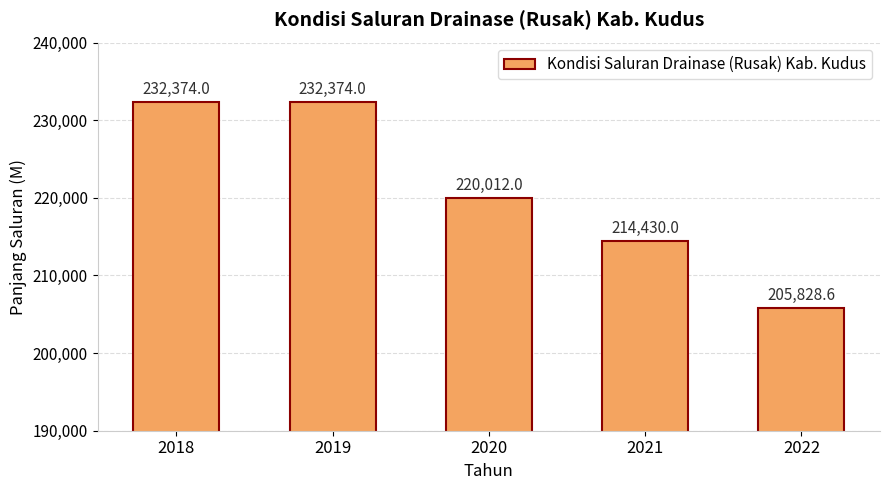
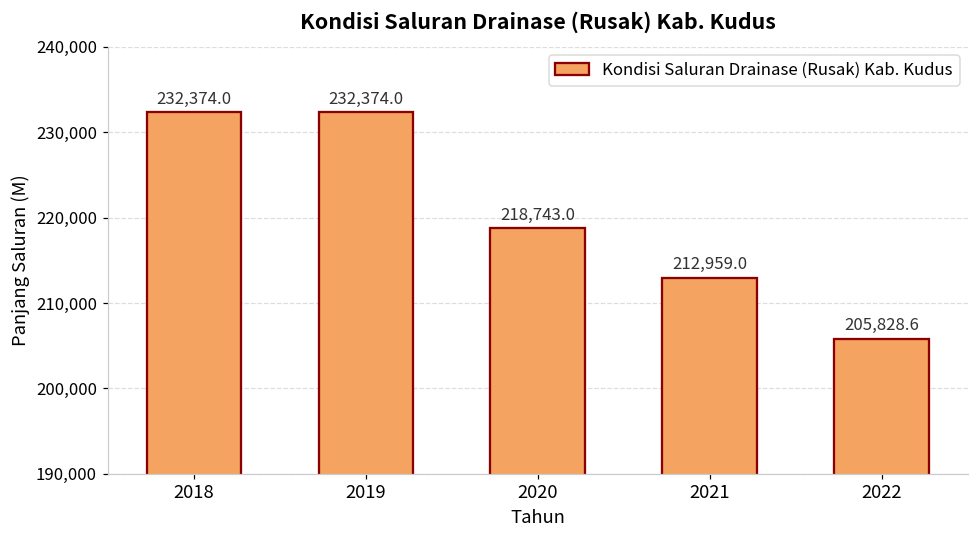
  {
    "2018": "232,374.0",
    "2019": "232,374.0",
-   "2020": "220,012.0",
-   "2021": "214,430.0",
+   "2020": "218,743.0",
+   "2021": "212,959.0",
    "2022": "205,828.6"
  }
